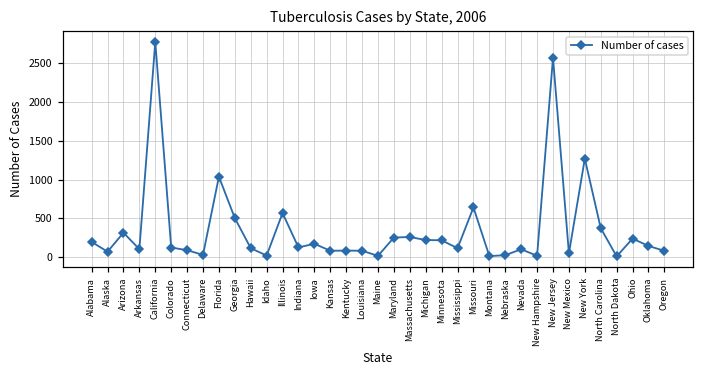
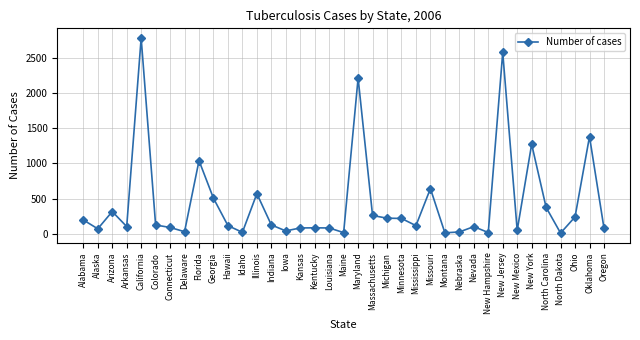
  {
    "Alabama": 200,
    "Alaska": 100,
    "Arizona": 300,
    "Arkansas": 100,
    "California": 2800,
    "Colorado": 100,
    "Connecticut": 100,
    "Delaware": 0,
    "Florida": 1000,
    "Georgia": 500,
    "Hawaii": 100,
    "Idaho": 0,
    "Illinois": 600,
    "Indiana": 100,
-   "Iowa": 200,
+   "Iowa": 0,
    "Kansas": 100,
    "Kentucky": 100,
    "Louisiana": 100,
    "Maine": 0,
-   "Maryland": 300,
+   "Maryland": 2200,
    "Massachusetts": 300,
    "Michigan": 200,
    "Minnesota": 200,
    "Mississippi": 100,
    "Missouri": 600,
    "Montana": 0,
    "Nebraska": 0,
    "Nevada": 100,
    "New Hampshire": 0,
    "New Jersey": 2600,
    "New Mexico": 0,
    "New York": 1300,
    "North Carolina": 400,
    "North Dakota": 0,
    "Ohio": 200,
-   "Oklahoma": 100,
+   "Oklahoma": 1400,
    "Oregon": 100
  }
